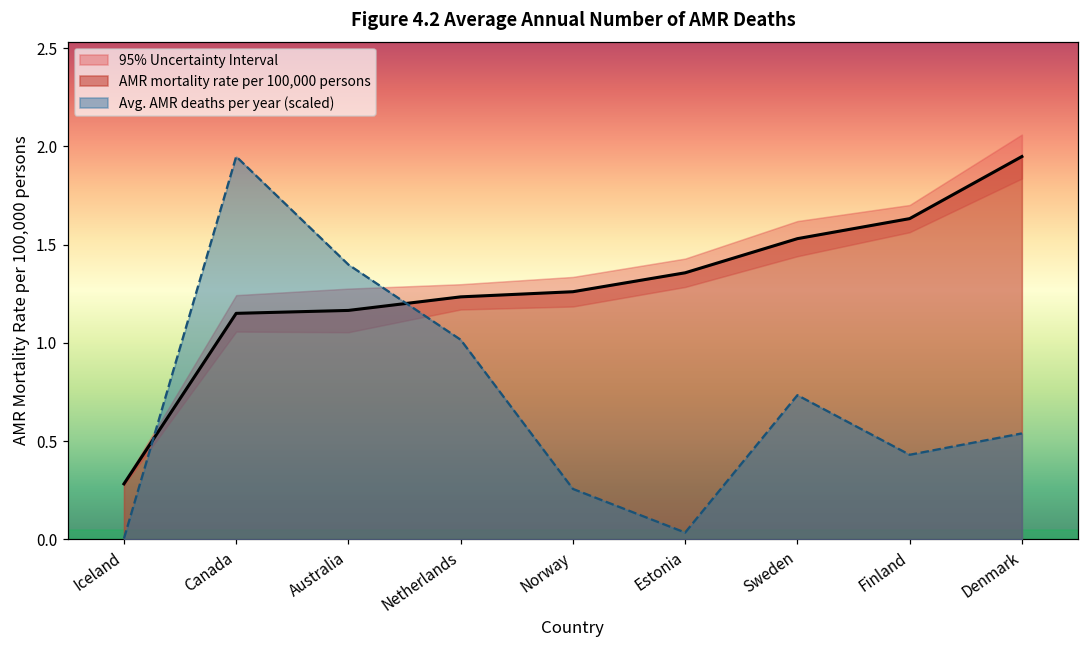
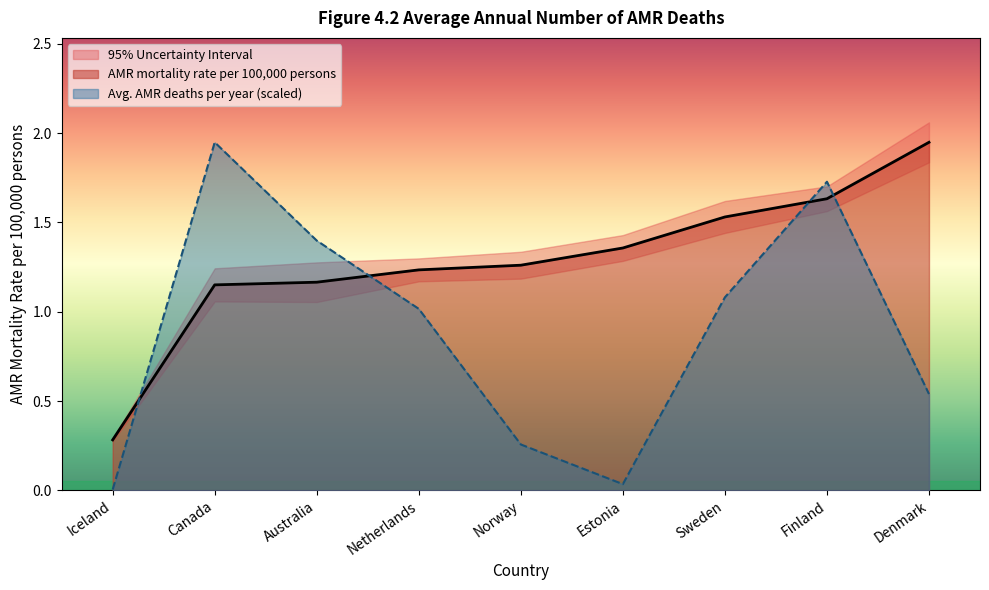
  {
    "Avg. AMR deaths per year (scaled)": {
      "Canada": 1.95,
      "Australia": 1.40,
      "Netherlands": 1.02,
      "Norway": 0.26,
-     "Sweden": 0.73,
-     "Finland": 0.43,
+     "Sweden": 1.08,
+     "Finland": 1.73,
      "Denmark": 0.54
    }
  }
